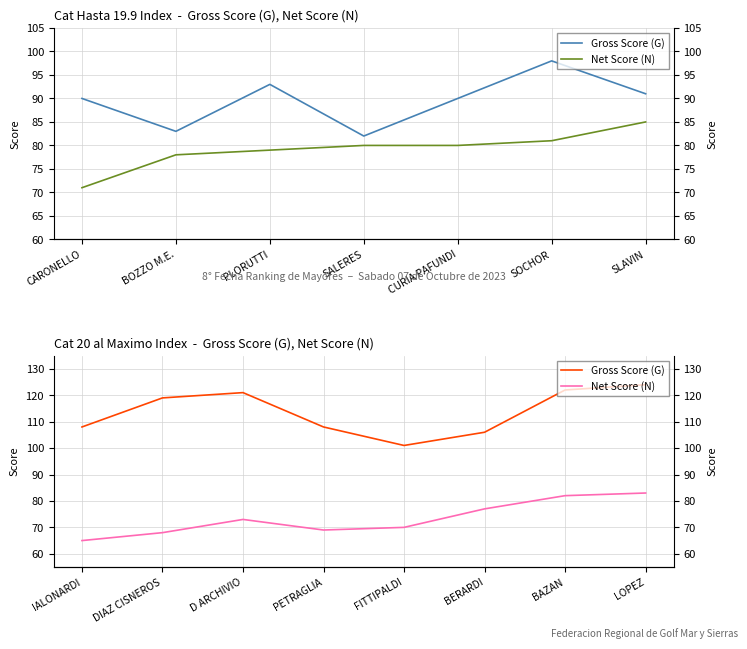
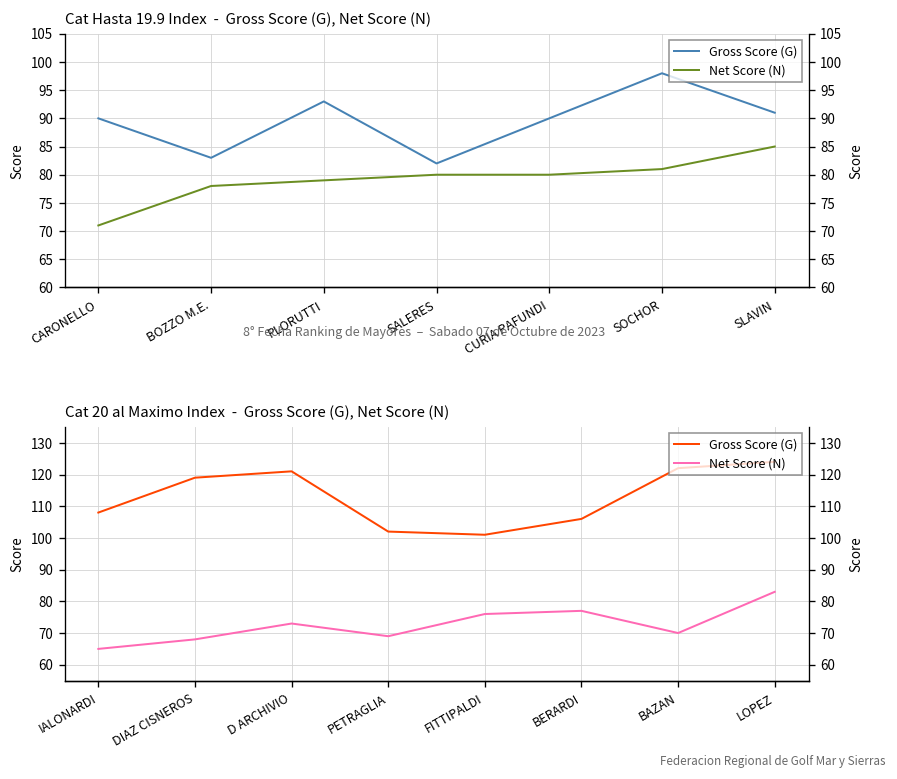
  {
    "Cat 20 al Maximo Index - Gross Score (G), Net Score (N)": {
      "Gross Score (G)": {
        "IALONARDI": 108,
        "DIAZ CISNEROS": 119,
        "D ARCHIVIO": 121,
-       "PETRAGLIA": 108,
+       "PETRAGLIA": 102,
        "FITTIPALDI": 101,
        "BERARDI": 106
      },
      "Net Score (N)": {
        "IALONARDI": 65,
        "DIAZ CISNEROS": 68,
        "D ARCHIVIO": 73,
        "PETRAGLIA": 69,
-       "FITTIPALDI": 70,
+       "FITTIPALDI": 76,
        "BERARDI": 77,
-       "BAZAN": 82,
+       "BAZAN": 70,
        "LOPEZ": 83
      }
    }
  }
